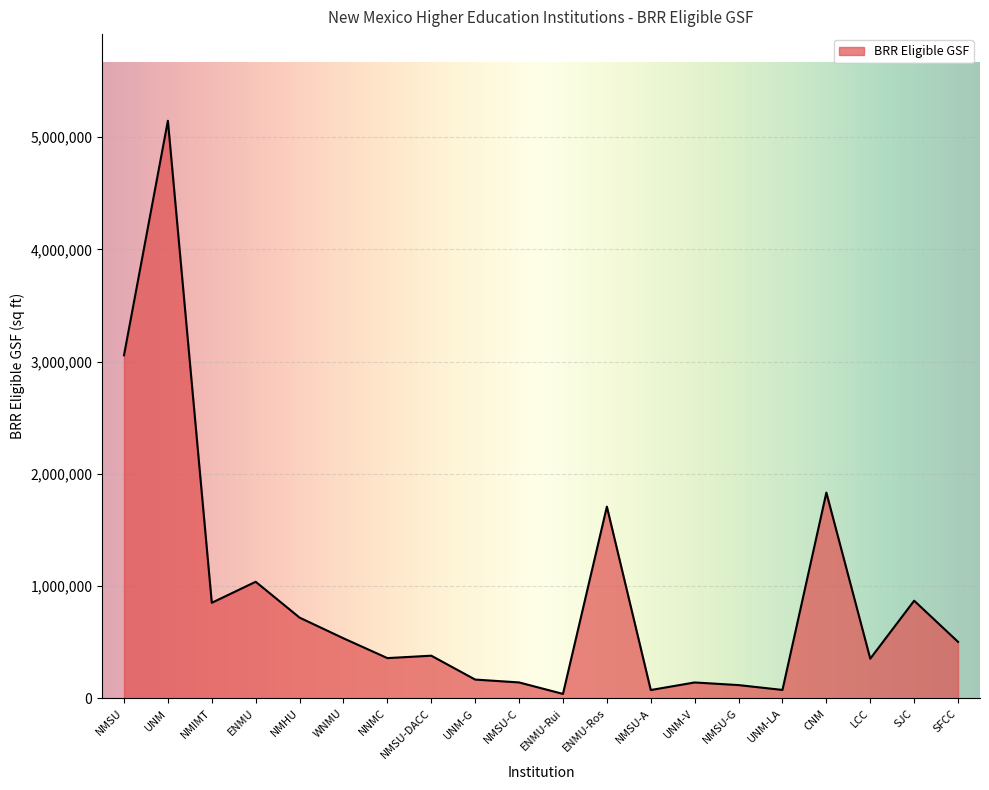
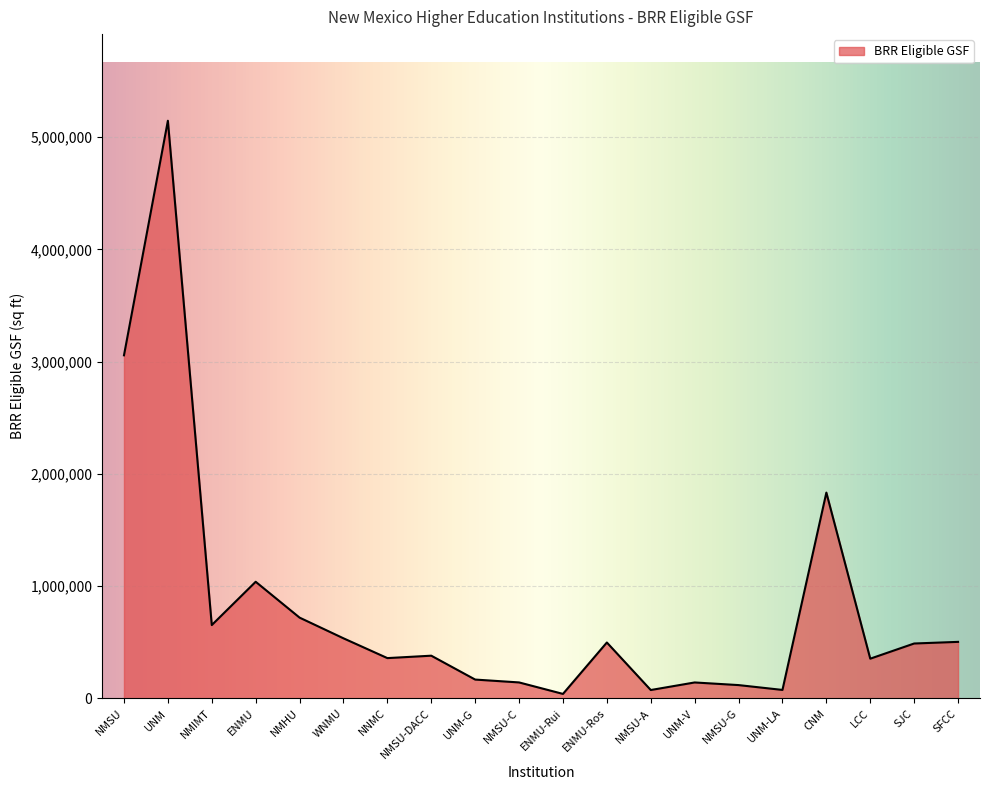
  {
    "NMSU": "3,060,000",
    "UNM": "5,150,000",
-   "NMIMT": "850,000",
+   "NMIMT": "650,000",
    "ENMU": "1,040,000",
    "NMHU": "720,000",
    "WNMU": "540,000",
    "NNMC": "360,000",
    "NMSU-DACC": "380,000",
    "UNM-G": "170,000",
    "NMSU-C": "140,000",
    "ENMU-Rui": "40,000",
-   "ENMU-Ros": "1,710,000",
+   "ENMU-Ros": "500,000",
    "NMSU-A": "70,000",
    "UNM-V": "140,000",
    "NMSU-G": "120,000",
    "UNM-LA": "80,000",
    "CNM": "1,830,000",
    "LCC": "350,000",
-   "SJC": "870,000",
+   "SJC": "490,000",
    "SFCC": "500,000"
  }
